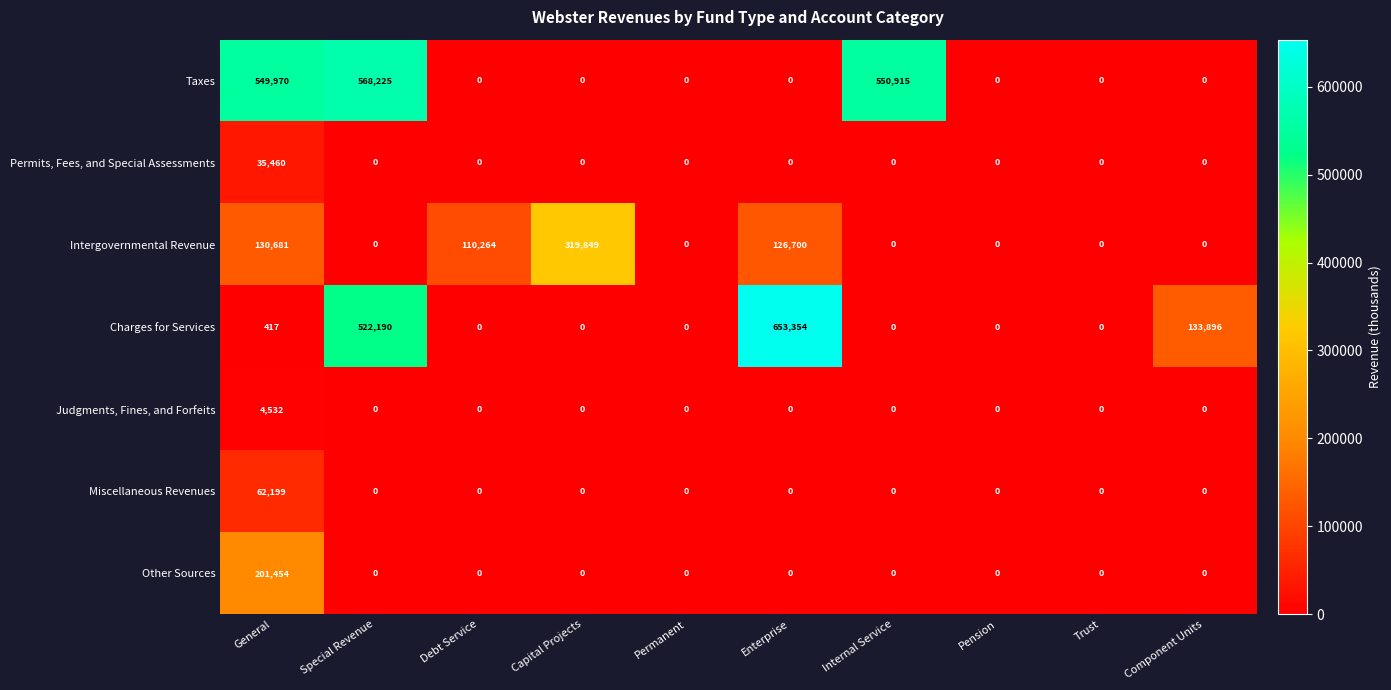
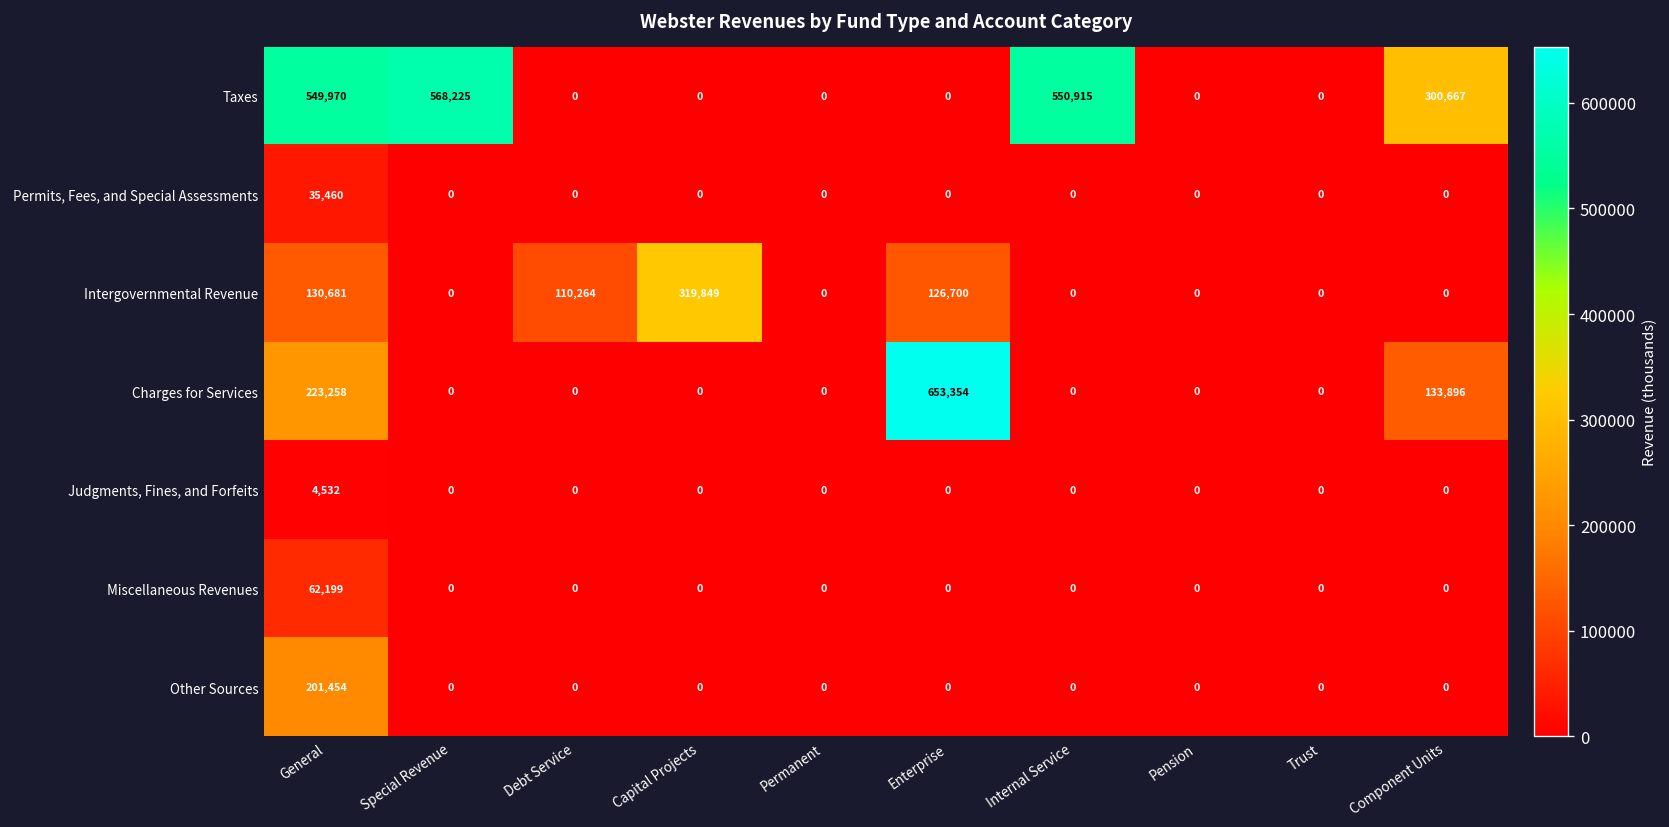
  {
    "Taxes": {
      "General": "549,970",
      "Special Revenue": "568,225",
      "Debt Service": "0",
      "Capital Projects": "0",
      "Permanent": "0",
      "Enterprise": "0",
      "Internal Service": "550,915",
      "Pension": "0",
      "Trust": "0",
-     "Component Units": "0"
+     "Component Units": "300,667"
    },
    "Permits, Fees, and Special Assessments": {
      "General": "35,460",
      "Special Revenue": "0",
      "Debt Service": "0",
      "Capital Projects": "0",
      "Permanent": "0",
      "Enterprise": "0",
      "Internal Service": "0",
      "Pension": "0",
      "Trust": "0",
      "Component Units": "0"
    },
    "Intergovernmental Revenue": {
      "General": "130,681",
      "Special Revenue": "0",
      "Debt Service": "110,264",
      "Capital Projects": "319,849",
      "Permanent": "0",
      "Enterprise": "126,700",
      "Internal Service": "0",
      "Pension": "0",
      "Trust": "0",
      "Component Units": "0"
    },
    "Charges for Services": {
-     "General": "417",
-     "Special Revenue": "522,190",
+     "General": "223,258",
+     "Special Revenue": "0",
      "Debt Service": "0",
      "Capital Projects": "0",
      "Permanent": "0",
      "Enterprise": "653,354",
      "Internal Service": "0",
      "Pension": "0",
      "Trust": "0",
      "Component Units": "133,896"
    },
    "Judgments, Fines, and Forfeits": {
      "General": "4,532",
      "Special Revenue": "0",
      "Debt Service": "0",
      "Capital Projects": "0",
      "Permanent": "0",
      "Enterprise": "0",
      "Internal Service": "0",
      "Pension": "0",
      "Trust": "0",
      "Component Units": "0"
    },
    "Miscellaneous Revenues": {
      "General": "62,199",
      "Special Revenue": "0",
      "Debt Service": "0",
      "Capital Projects": "0",
      "Permanent": "0",
      "Enterprise": "0",
      "Internal Service": "0",
      "Pension": "0",
      "Trust": "0",
      "Component Units": "0"
    },
    "Other Sources": {
      "General": "201,454",
      "Special Revenue": "0",
      "Debt Service": "0",
      "Capital Projects": "0",
      "Permanent": "0",
      "Enterprise": "0",
      "Internal Service": "0",
      "Pension": "0",
      "Trust": "0",
      "Component Units": "0"
    }
  }
